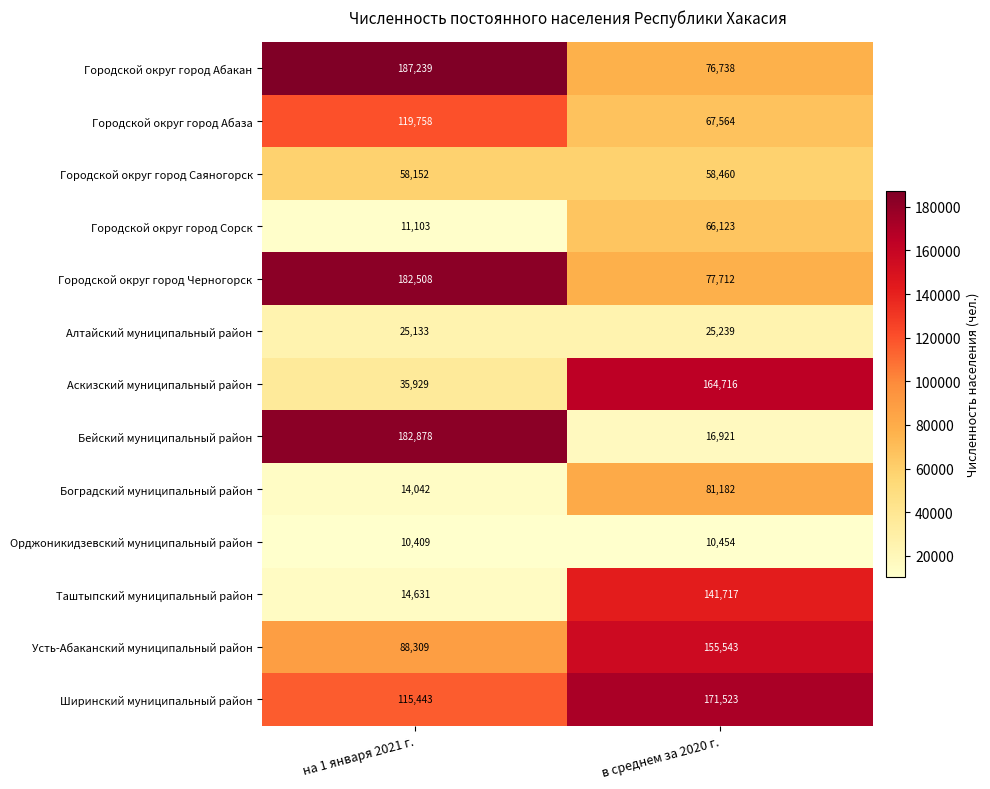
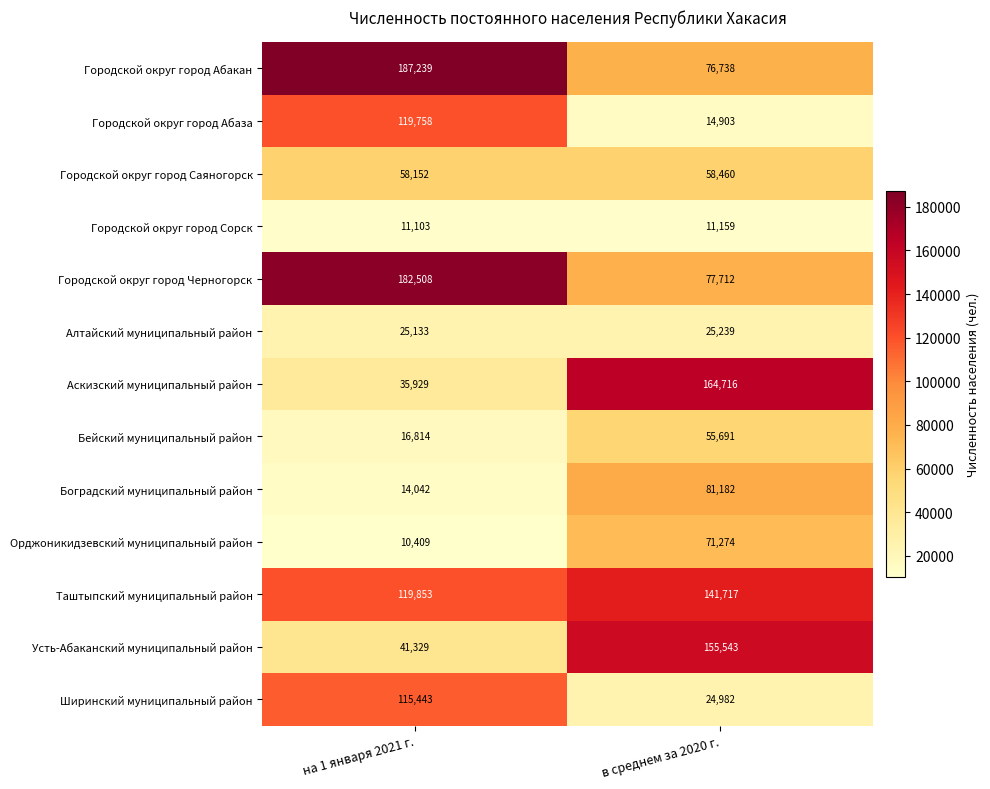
  {
    "Городской округ город Абакан": {
      "на 1 января 2021 г.": "187,239",
      "в среднем за 2020 г.": "76,738"
    },
    "Городской округ город Абаза": {
      "на 1 января 2021 г.": "119,758",
-     "в среднем за 2020 г.": "67,564"
+     "в среднем за 2020 г.": "14,903"
    },
    "Городской округ город Саяногорск": {
      "на 1 января 2021 г.": "58,152",
      "в среднем за 2020 г.": "58,460"
    },
    "Городской округ город Сорск": {
      "на 1 января 2021 г.": "11,103",
-     "в среднем за 2020 г.": "66,123"
+     "в среднем за 2020 г.": "11,159"
    },
    "Городской округ город Черногорск": {
      "на 1 января 2021 г.": "182,508",
      "в среднем за 2020 г.": "77,712"
    },
    "Алтайский муниципальный район": {
      "на 1 января 2021 г.": "25,133",
      "в среднем за 2020 г.": "25,239"
    },
    "Аскизский муниципальный район": {
      "на 1 января 2021 г.": "35,929",
      "в среднем за 2020 г.": "164,716"
    },
    "Бейский муниципальный район": {
-     "на 1 января 2021 г.": "182,878",
-     "в среднем за 2020 г.": "16,921"
+     "на 1 января 2021 г.": "16,814",
+     "в среднем за 2020 г.": "55,691"
    },
    "Боградский муниципальный район": {
      "на 1 января 2021 г.": "14,042",
      "в среднем за 2020 г.": "81,182"
    },
    "Орджоникидзевский муниципальный район": {
      "на 1 января 2021 г.": "10,409",
-     "в среднем за 2020 г.": "10,454"
+     "в среднем за 2020 г.": "71,274"
    },
    "Таштыпский муниципальный район": {
-     "на 1 января 2021 г.": "14,631",
+     "на 1 января 2021 г.": "119,853",
      "в среднем за 2020 г.": "141,717"
    },
    "Усть-Абаканский муниципальный район": {
-     "на 1 января 2021 г.": "88,309",
+     "на 1 января 2021 г.": "41,329",
      "в среднем за 2020 г.": "155,543"
    },
    "Ширинский муниципальный район": {
      "на 1 января 2021 г.": "115,443",
-     "в среднем за 2020 г.": "171,523"
+     "в среднем за 2020 г.": "24,982"
    }
  }
